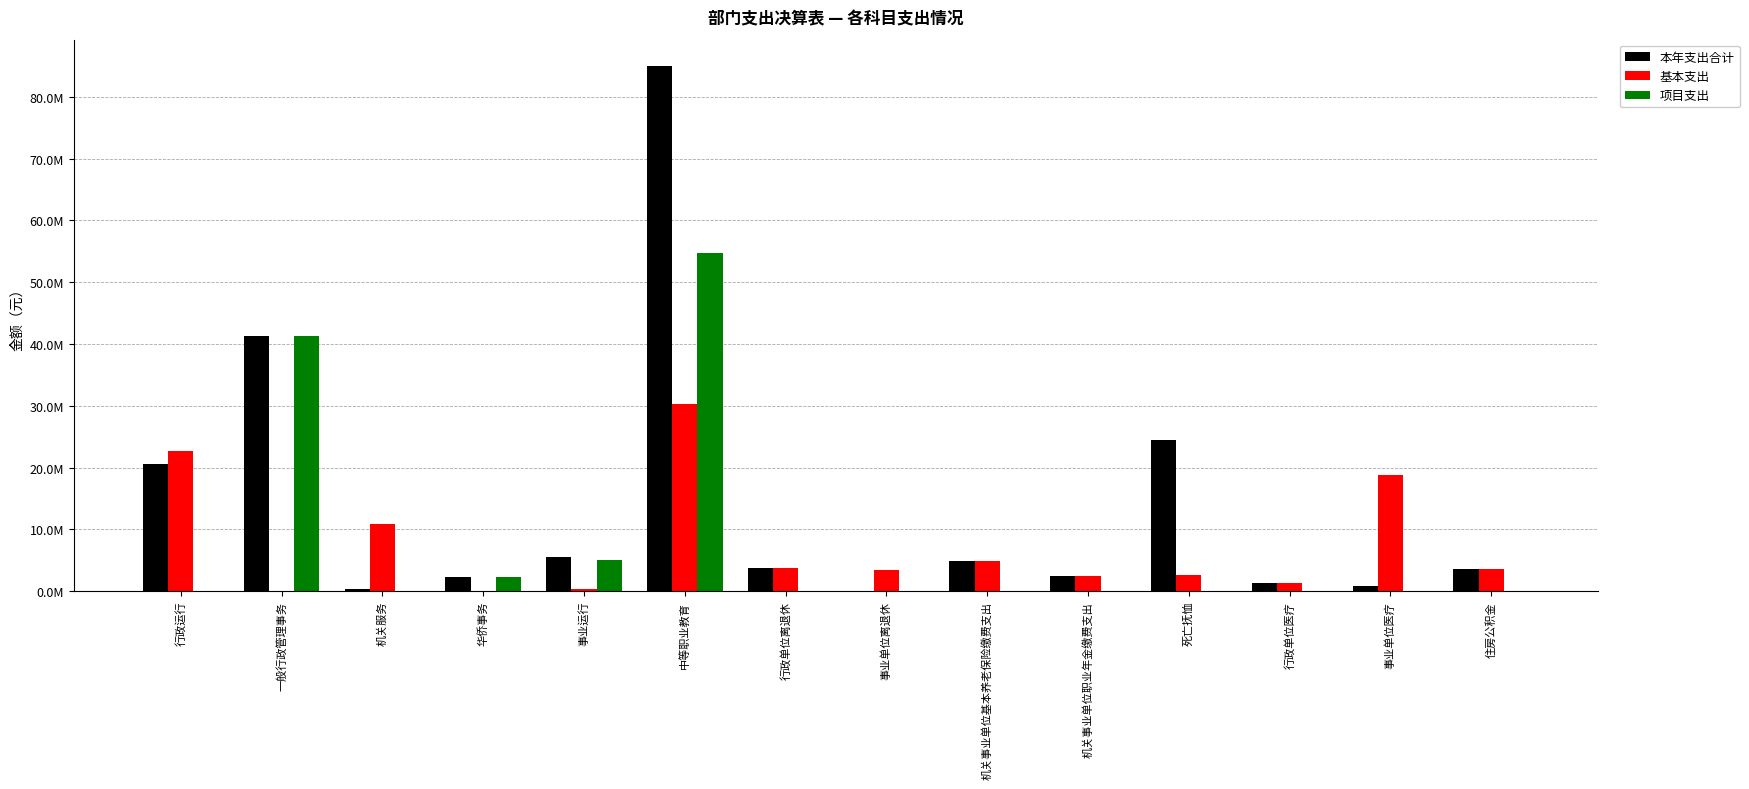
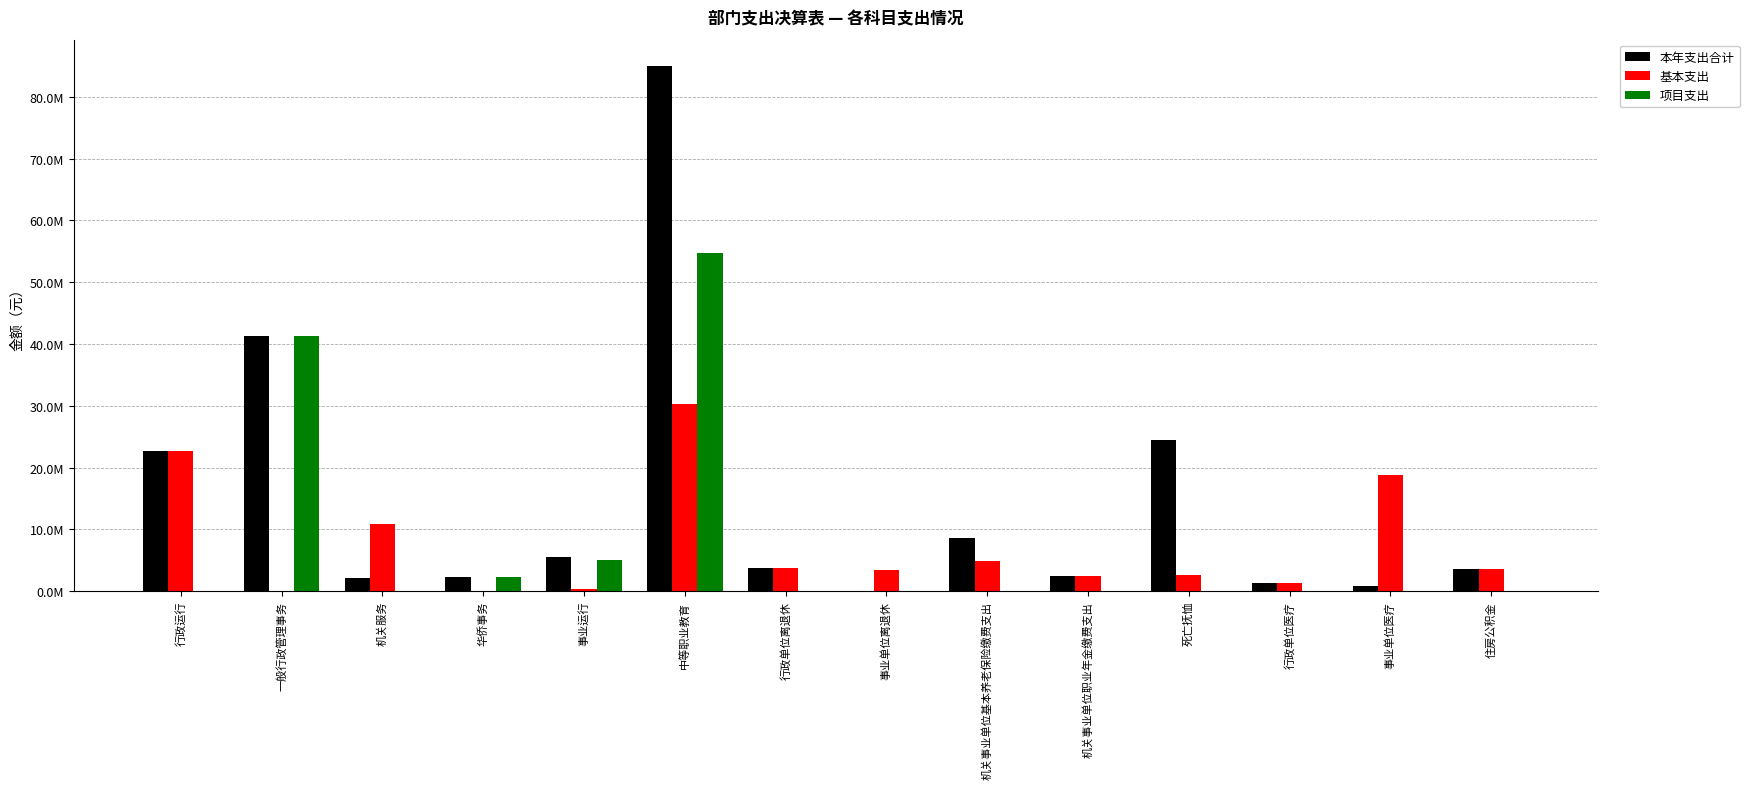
  {
    "本年支出合计": {
-     "行政运行": 21000000,
+     "行政运行": 23000000,
      "一般行政管理事务": 41000000,
-     "机关服务": 0,
+     "机关服务": 2000000,
      "华侨事务": 2000000,
      "事业运行": 5000000,
      "中等职业教育": 85000000,
      "行政单位离退休": 4000000,
-     "机关事业单位基本养老保险缴费支出": 5000000,
+     "机关事业单位基本养老保险缴费支出": 9000000,
      "机关事业单位职业年金缴费支出": 2000000,
      "死亡抚恤": 25000000,
      "行政单位医疗": 1000000,
      "事业单位医疗": 1000000,
      "住房公积金": 4000000
    },
    "基本支出": {
      "行政运行": 23000000,
      "一般行政管理事务": 0,
      "机关服务": 11000000,
      "华侨事务": 0,
      "中等职业教育": 30000000,
      "行政单位离退休": 4000000,
      "事业单位离退休": 3000000,
      "机关事业单位基本养老保险缴费支出": 5000000,
      "机关事业单位职业年金缴费支出": 2000000,
      "死亡抚恤": 3000000,
      "行政单位医疗": 1000000,
      "事业单位医疗": 19000000,
      "住房公积金": 4000000
    },
    "项目支出": {
      "行政运行": 0,
      "一般行政管理事务": 41000000,
      "机关服务": 0,
      "华侨事务": 2000000,
      "事业运行": 5000000,
      "中等职业教育": 55000000,
      "行政单位离退休": 0,
      "事业单位离退休": 0,
      "机关事业单位基本养老保险缴费支出": 0,
      "机关事业单位职业年金缴费支出": 0,
      "死亡抚恤": 0,
      "行政单位医疗": 0,
      "事业单位医疗": 0,
      "住房公积金": 0
    }
  }
